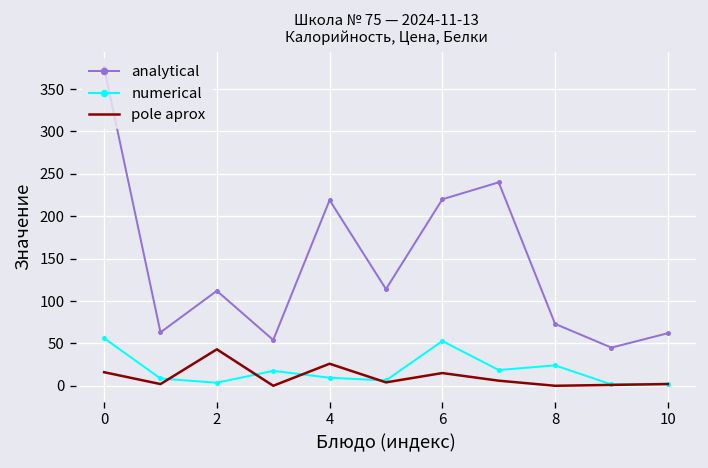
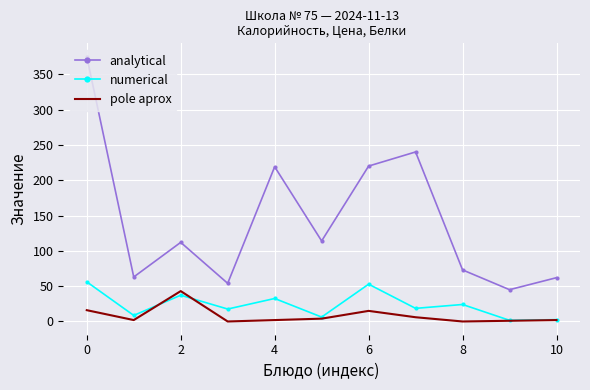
  {
    "analytical": {
      "2": 110,
      "4": 220,
      "6": 220,
      "8": 70,
      "10": 60
    },
    "numerical": {
      "0": 60,
-     "2": 0,
-     "4": 10,
+     "2": 40,
+     "4": 30,
      "6": 50,
      "8": 20
    },
    "pole aprox": {
      "0": 20,
      "2": 40,
-     "4": 30,
+     "4": 0,
      "6": 20,
      "8": 0
    }
  }
